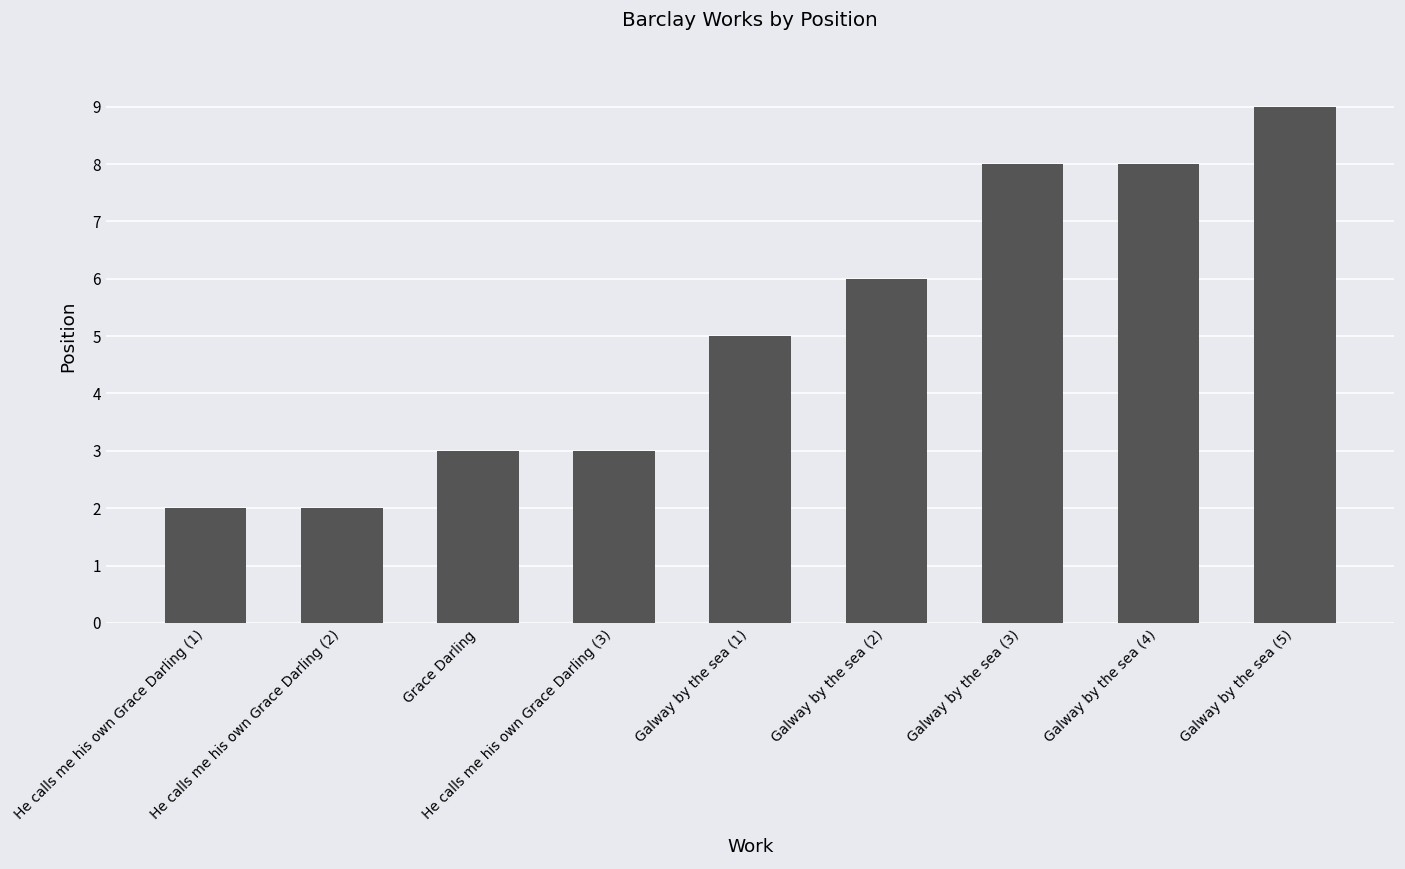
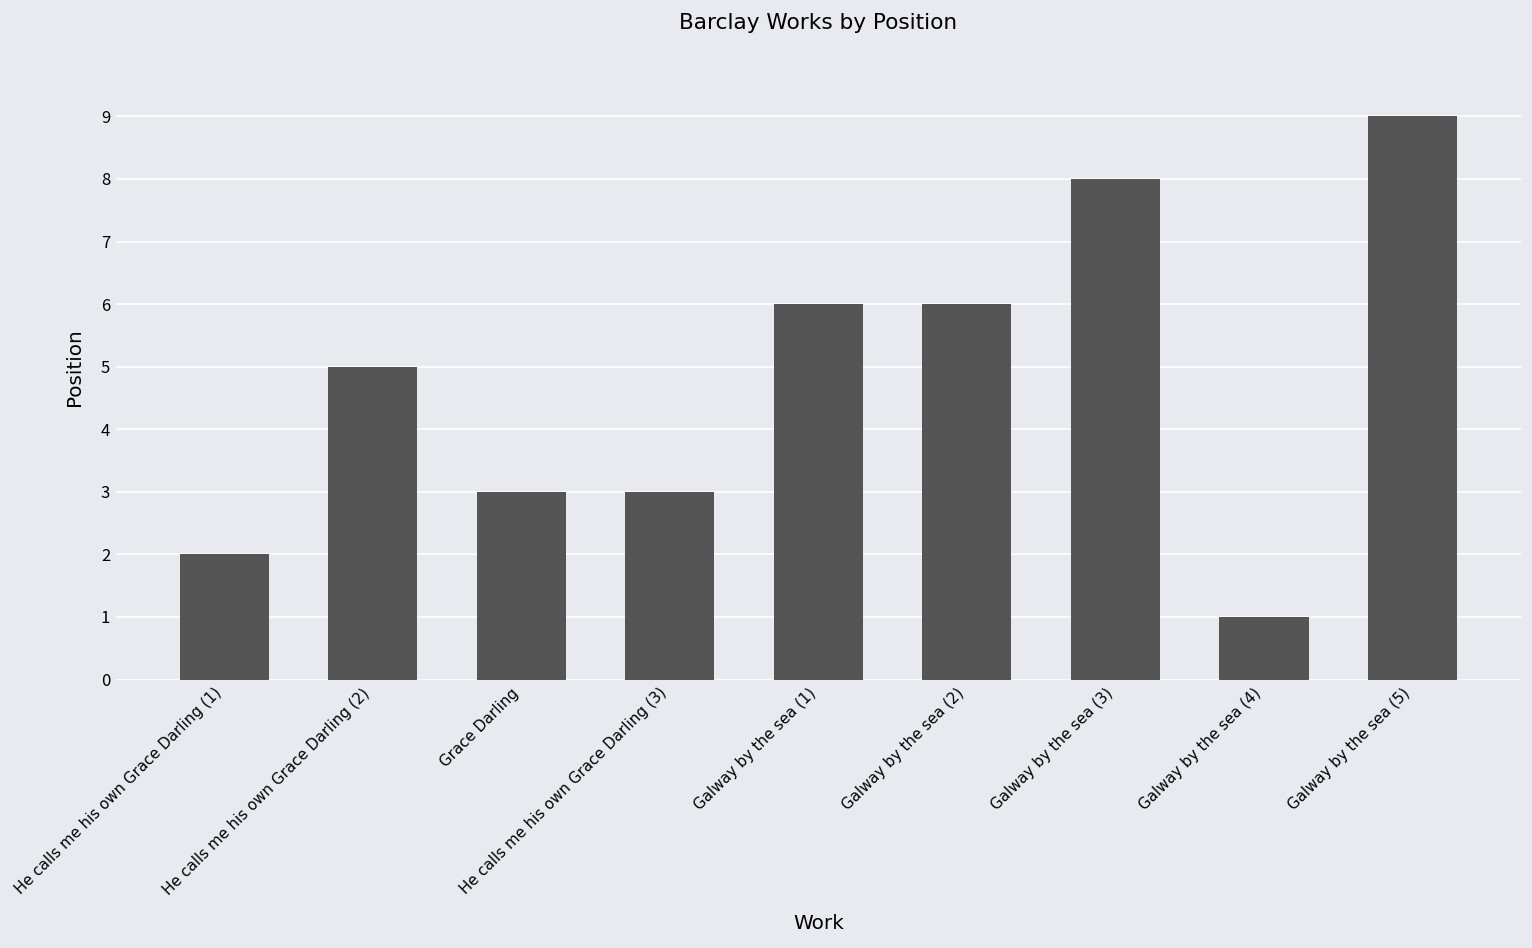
  {
    "He calls me his own Grace Darling (1)": 2,
-   "He calls me his own Grace Darling (2)": 2,
+   "He calls me his own Grace Darling (2)": 5,
    "Grace Darling": 3,
    "He calls me his own Grace Darling (3)": 3,
-   "Galway by the sea (1)": 5,
+   "Galway by the sea (1)": 6,
    "Galway by the sea (2)": 6,
    "Galway by the sea (3)": 8,
-   "Galway by the sea (4)": 8,
+   "Galway by the sea (4)": 1,
    "Galway by the sea (5)": 9
  }
